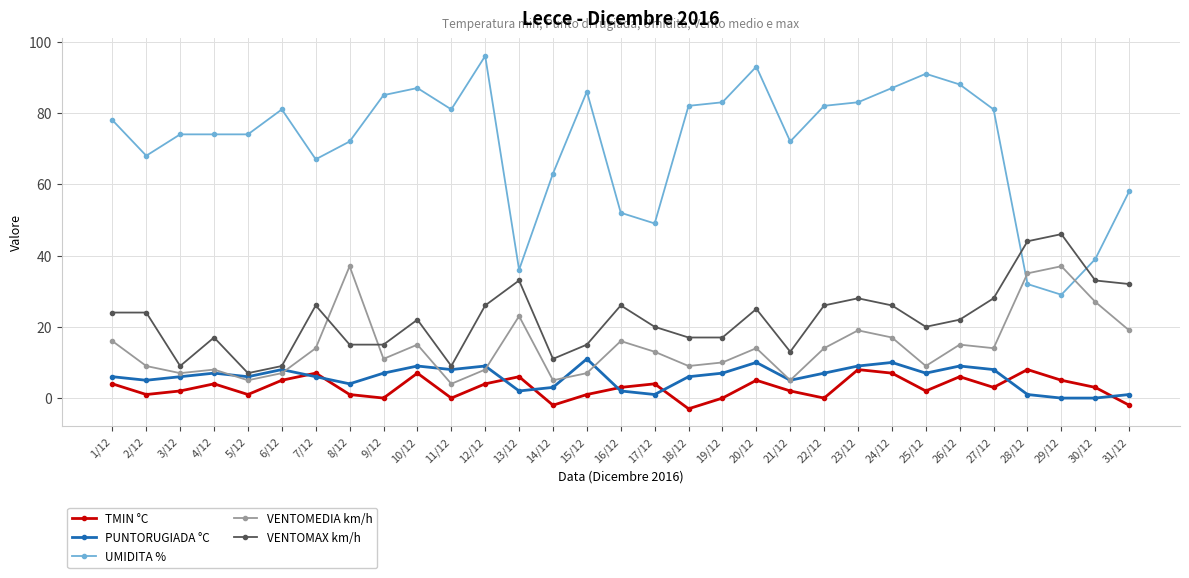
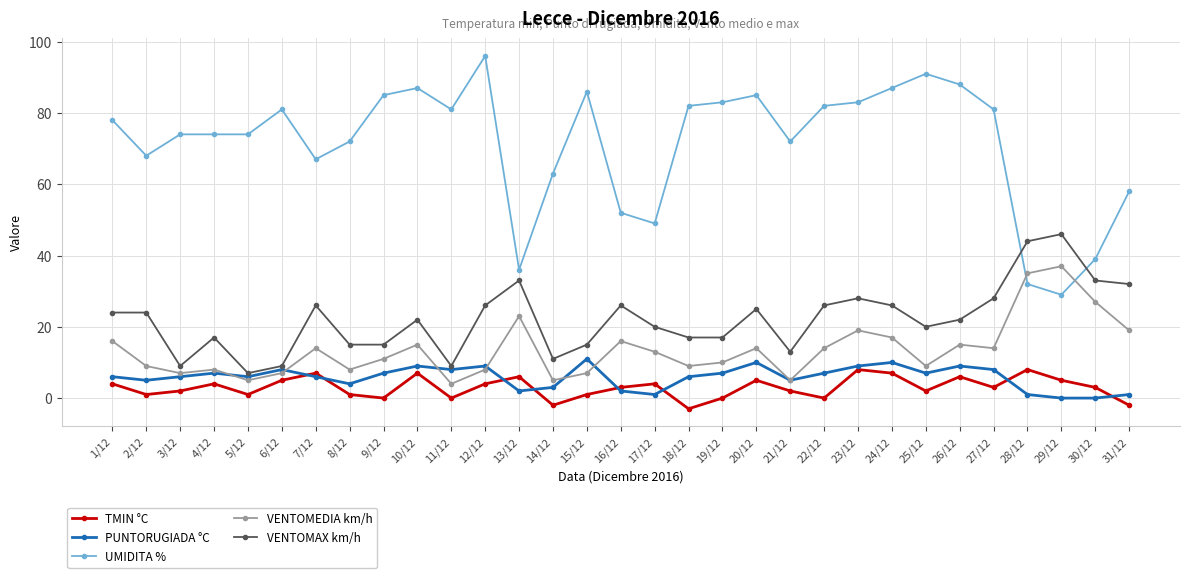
  {
    "TMIN °C": {
      "1/12": 4,
      "2/12": 1,
      "3/12": 2,
      "4/12": 4,
      "5/12": 1,
      "6/12": 5,
      "7/12": 7,
      "8/12": 1,
      "9/12": 0,
      "10/12": 7,
      "11/12": 0,
      "12/12": 4,
      "13/12": 6,
      "14/12": -2,
      "15/12": 1,
      "16/12": 3,
      "17/12": 4,
      "18/12": -3,
      "19/12": 0,
      "20/12": 5,
      "21/12": 2,
      "22/12": 0,
      "23/12": 8,
      "24/12": 7,
      "25/12": 2,
      "26/12": 6,
      "27/12": 3,
      "28/12": 8,
      "29/12": 5,
      "30/12": 3,
      "31/12": -2
    },
    "PUNTORUGIADA °C": {
      "1/12": 6,
      "2/12": 5,
      "3/12": 6,
      "4/12": 7,
      "5/12": 6,
      "6/12": 8,
      "7/12": 6,
      "8/12": 4,
      "9/12": 7,
      "10/12": 9,
      "11/12": 8,
      "12/12": 9,
      "13/12": 2,
      "14/12": 3,
      "15/12": 11,
      "16/12": 2,
      "17/12": 1,
      "18/12": 6,
      "19/12": 7,
      "20/12": 10,
      "22/12": 7,
      "23/12": 9,
      "24/12": 10,
      "25/12": 7,
      "26/12": 9,
      "27/12": 8,
      "28/12": 1,
      "29/12": 0,
      "30/12": 0,
      "31/12": 1
    },
    "UMIDITA %": {
      "1/12": 78,
      "2/12": 68,
      "3/12": 74,
      "4/12": 74,
      "5/12": 74,
      "6/12": 81,
      "7/12": 67,
      "8/12": 72,
      "9/12": 85,
      "10/12": 87,
      "11/12": 81,
      "12/12": 96,
      "13/12": 36,
      "14/12": 63,
      "15/12": 86,
      "16/12": 52,
      "17/12": 49,
      "18/12": 82,
      "19/12": 83,
-     "20/12": 93,
+     "20/12": 85,
      "21/12": 72,
      "22/12": 82,
      "23/12": 83,
      "24/12": 87,
      "25/12": 91,
      "26/12": 88,
      "27/12": 81,
      "28/12": 32,
      "29/12": 29,
      "30/12": 39,
      "31/12": 58
    },
    "VENTOMEDIA km/h": {
      "1/12": 16,
      "2/12": 9,
      "3/12": 7,
      "4/12": 8,
      "5/12": 5,
      "6/12": 7,
      "7/12": 14,
-     "8/12": 37,
+     "8/12": 8,
      "9/12": 11,
      "10/12": 15,
      "11/12": 4,
      "12/12": 8,
      "13/12": 23,
      "14/12": 5,
      "15/12": 7,
      "16/12": 16,
      "17/12": 13,
      "18/12": 9,
      "19/12": 10,
      "20/12": 14,
      "22/12": 14,
      "23/12": 19,
      "24/12": 17,
      "25/12": 9,
      "26/12": 15,
      "27/12": 14,
      "28/12": 35,
      "29/12": 37,
      "30/12": 27,
      "31/12": 19
    },
    "VENTOMAX km/h": {
      "1/12": 24,
      "2/12": 24,
      "3/12": 9,
      "4/12": 17,
      "5/12": 7,
      "6/12": 9,
      "7/12": 26,
      "8/12": 15,
      "9/12": 15,
      "10/12": 22,
      "11/12": 9,
      "12/12": 26,
      "13/12": 33,
      "14/12": 11,
      "15/12": 15,
      "16/12": 26,
      "17/12": 20,
      "18/12": 17,
      "19/12": 17,
      "20/12": 25,
      "21/12": 13,
      "22/12": 26,
      "23/12": 28,
      "24/12": 26,
      "25/12": 20,
      "26/12": 22,
      "27/12": 28,
      "28/12": 44,
      "29/12": 46,
      "30/12": 33,
      "31/12": 32
    }
  }
